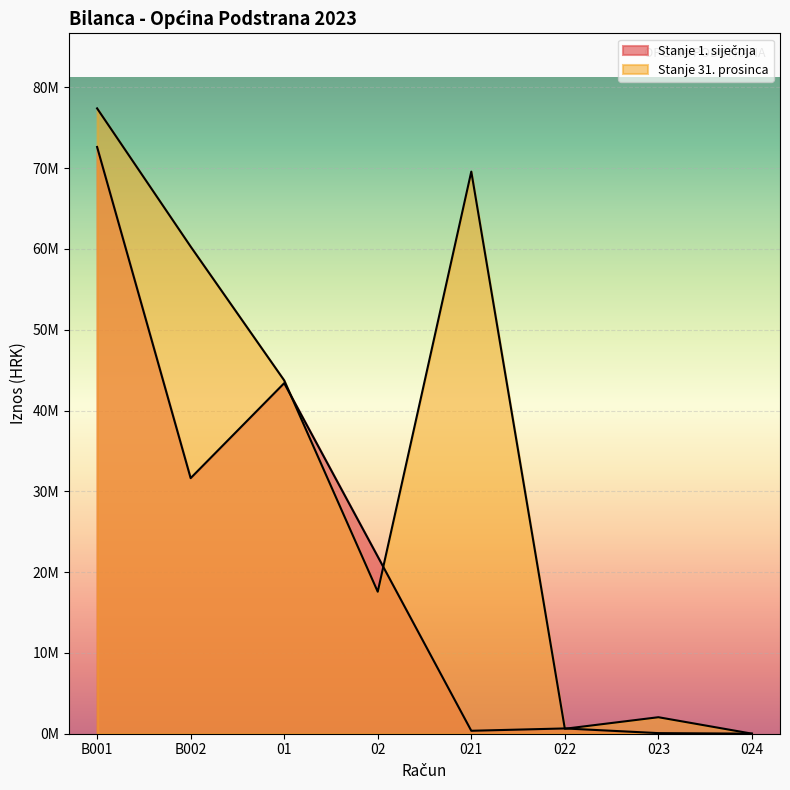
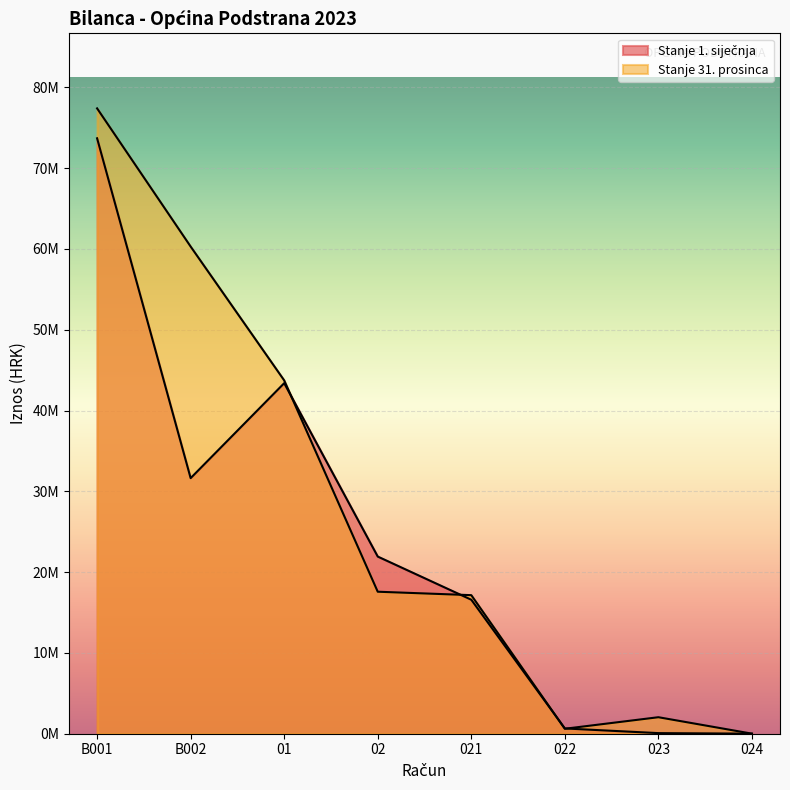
  {
    "Stanje 1. siječnja": {
-     "B001": 73000000,
+     "B001": 74000000,
      "B002": 32000000,
      "01": 43000000,
      "02": 22000000,
-     "021": 0,
+     "021": 17000000,
      "023": 0
    },
    "Stanje 31. prosinca": {
      "B001": 77000000,
      "B002": 60000000,
      "01": 44000000,
      "02": 18000000,
-     "021": 70000000,
+     "021": 17000000,
      "023": 2000000
    }
  }
